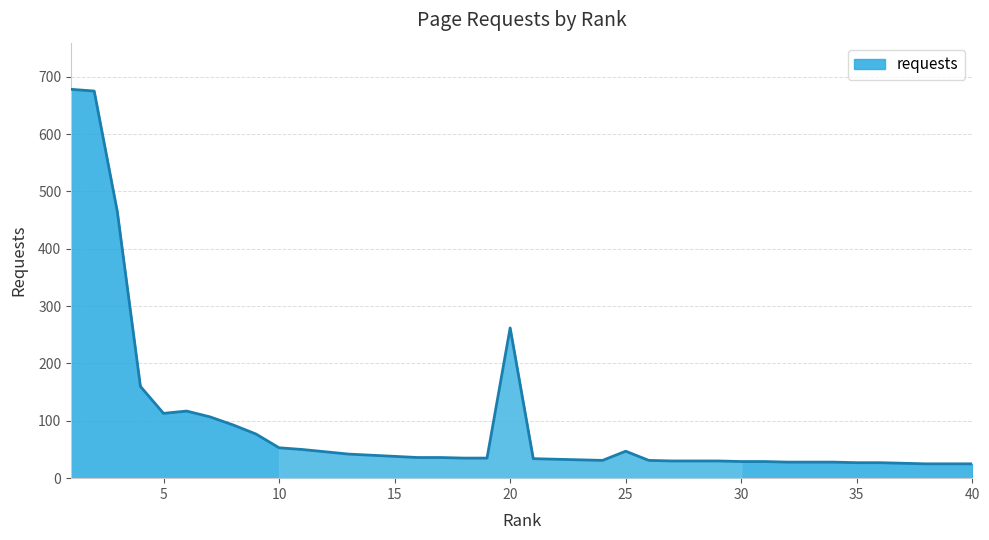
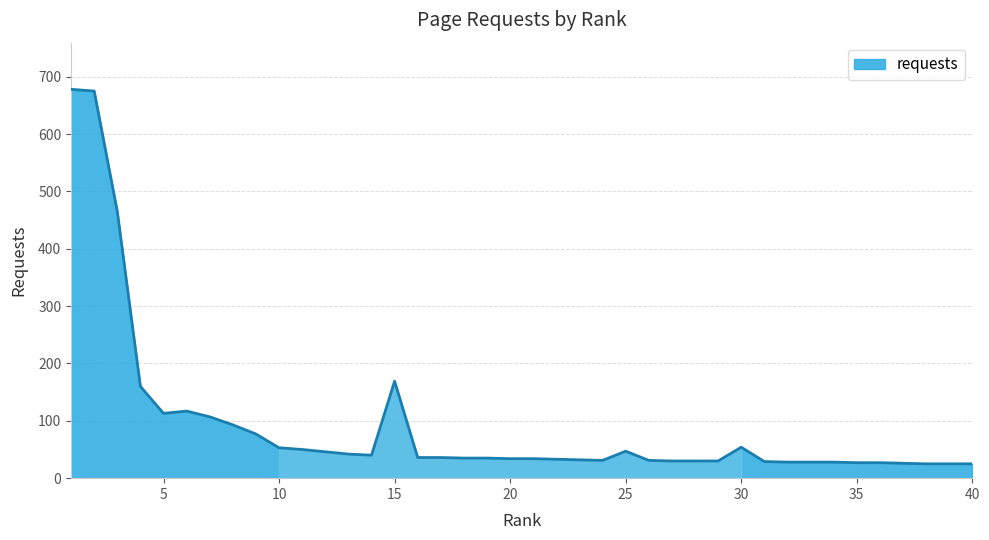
  {
    "requests": {
      "5": 110,
-     "15": 40,
-     "20": 260,
-     "30": 30,
+     "15": 170,
+     "20": 30,
+     "30": 50,
      "35": 30,
      "40": 30
    }
  }
